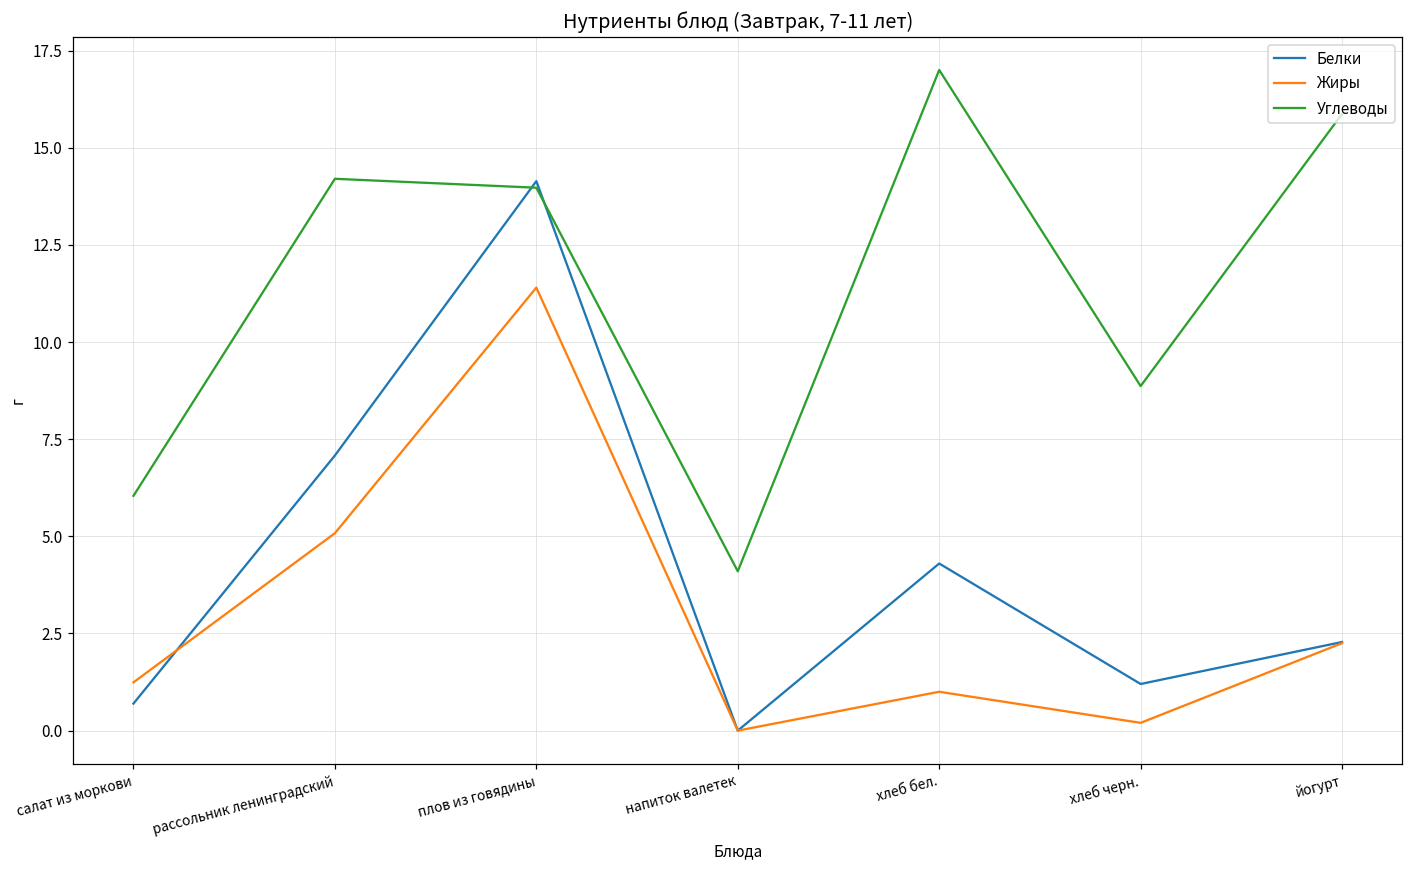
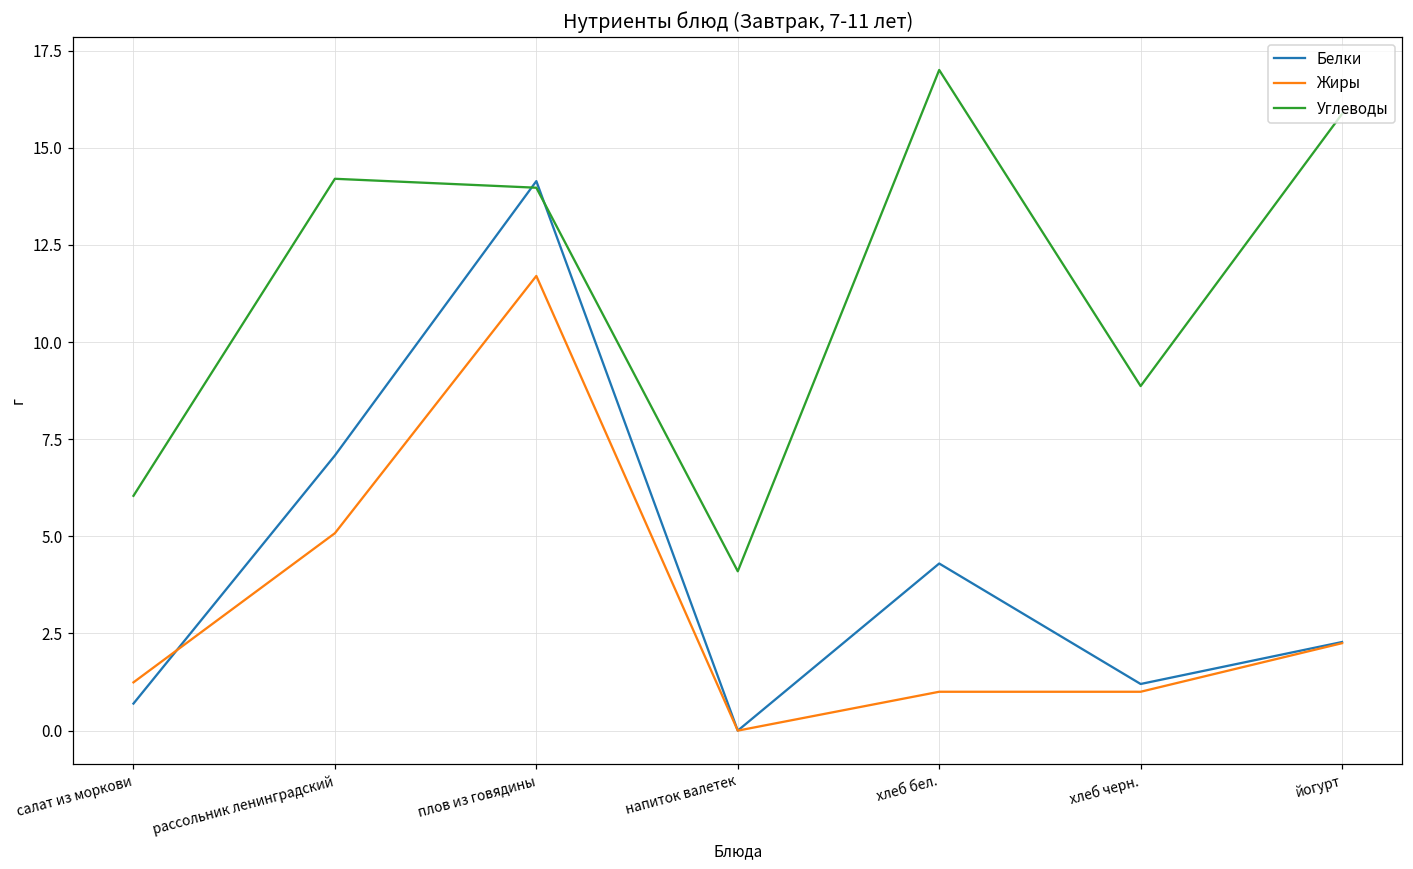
  {
    "Белки": {
      "салат из моркови": 0.7,
      "рассольник ленинградский": 7.1,
      "плов из говядины": 14.1,
      "хлеб бел.": 4.3,
      "хлеб черн.": 1.2
    },
    "Жиры": {
      "салат из моркови": 1.2,
      "рассольник ленинградский": 5.1,
-     "плов из говядины": 11.4,
+     "плов из говядины": 11.7,
      "хлеб бел.": 1.0,
-     "хлеб черн.": 0.2
+     "хлеб черн.": 1.0
    },
    "Углеводы": {
      "салат из моркови": 6.0,
      "рассольник ленинградский": 14.2,
      "плов из говядины": 14.0,
      "напиток валетек": 4.1,
      "хлеб бел.": 17.0,
      "хлеб черн.": 8.9
    }
  }
